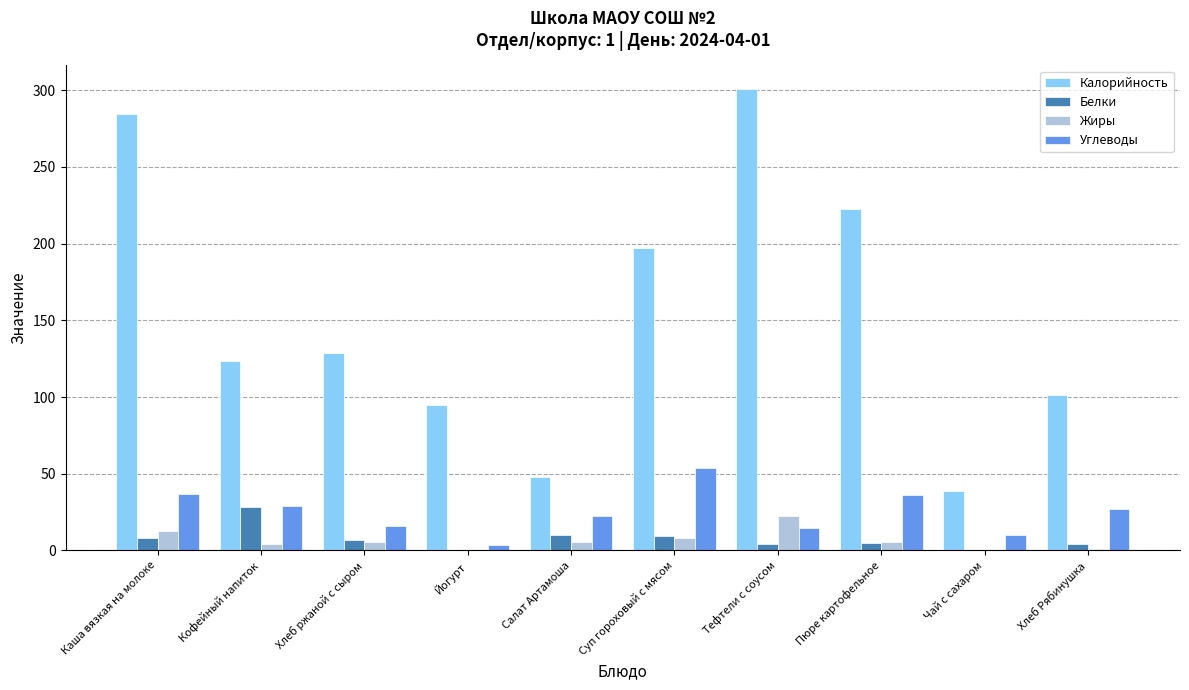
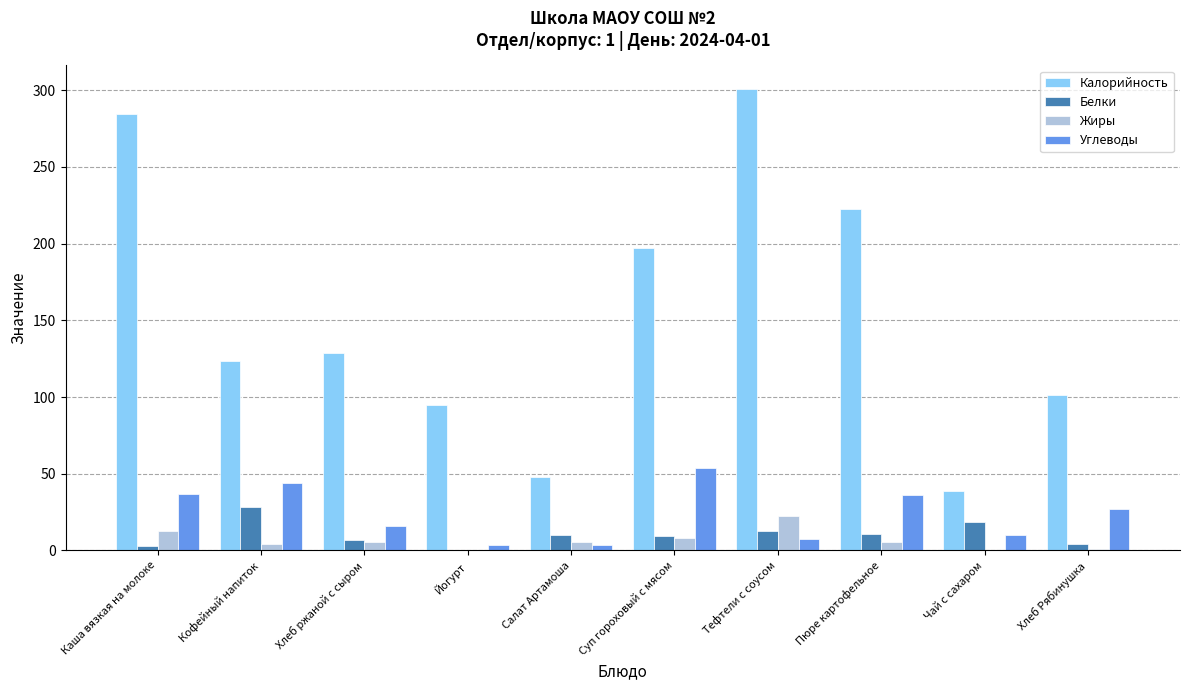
  {
    "Белки": {
-     "Каша вязкая на молоке": 8,
+     "Каша вязкая на молоке": 3,
      "Кофейный напиток": 29,
      "Хлеб ржаной с сыром": 7,
      "Салат Артамоша": 10,
      "Суп гороховый с мясом": 9,
-     "Тефтели с соусом": 4,
-     "Пюре картофельное": 5,
-     "Чай с сахаром": 0,
+     "Тефтели с соусом": 13,
+     "Пюре картофельное": 10,
+     "Чай с сахаром": 19,
      "Хлеб Рябинушка": 4
    },
    "Углеводы": {
      "Каша вязкая на молоке": 37,
-     "Кофейный напиток": 29,
+     "Кофейный напиток": 44,
      "Хлеб ржаной с сыром": 16,
      "Йогурт": 4,
-     "Салат Артамоша": 23,
+     "Салат Артамоша": 3,
      "Суп гороховый с мясом": 54,
-     "Тефтели с соусом": 15,
+     "Тефтели с соусом": 8,
      "Пюре картофельное": 36,
      "Чай с сахаром": 10,
      "Хлеб Рябинушка": 27
    }
  }
